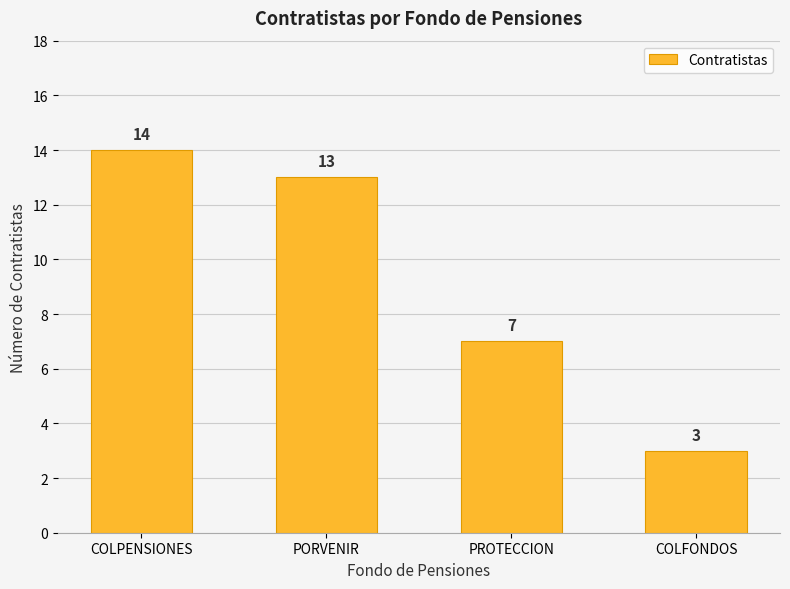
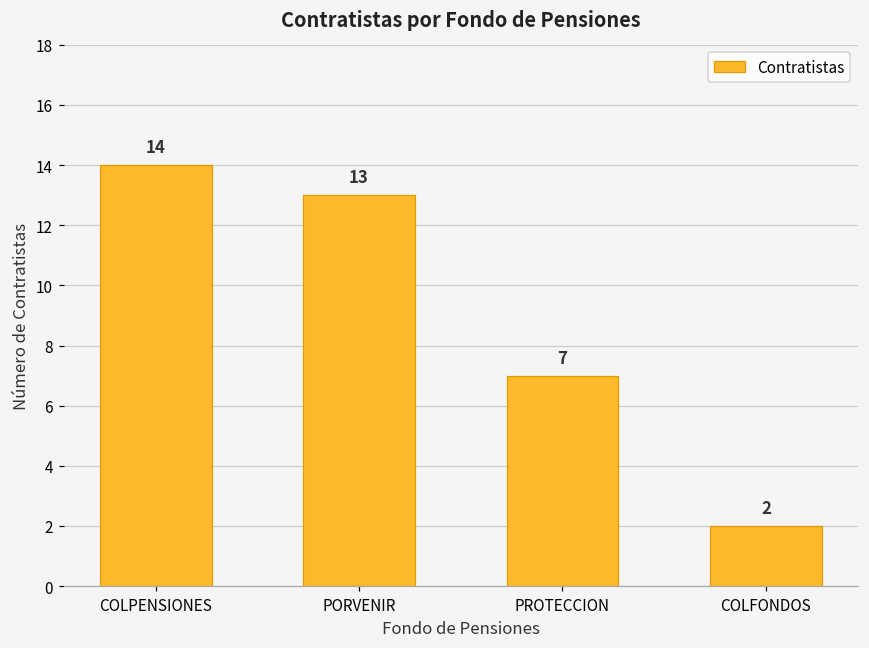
  {
    "COLPENSIONES": 14,
    "PORVENIR": 13,
    "PROTECCION": 7,
-   "COLFONDOS": 3
+   "COLFONDOS": 2
  }
